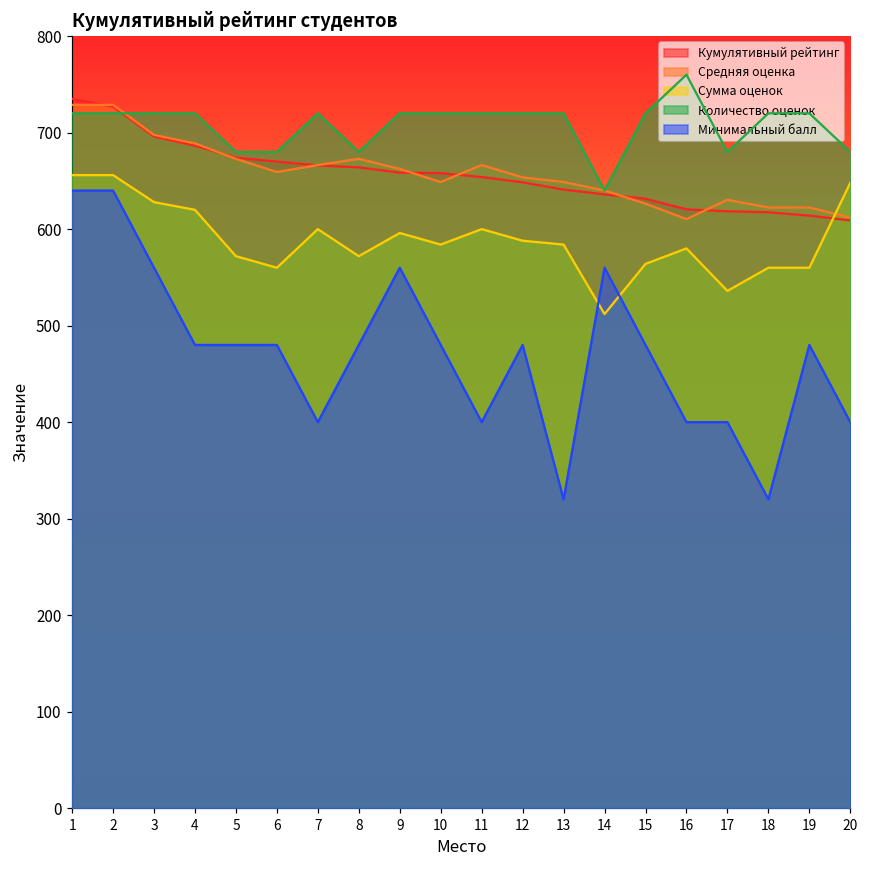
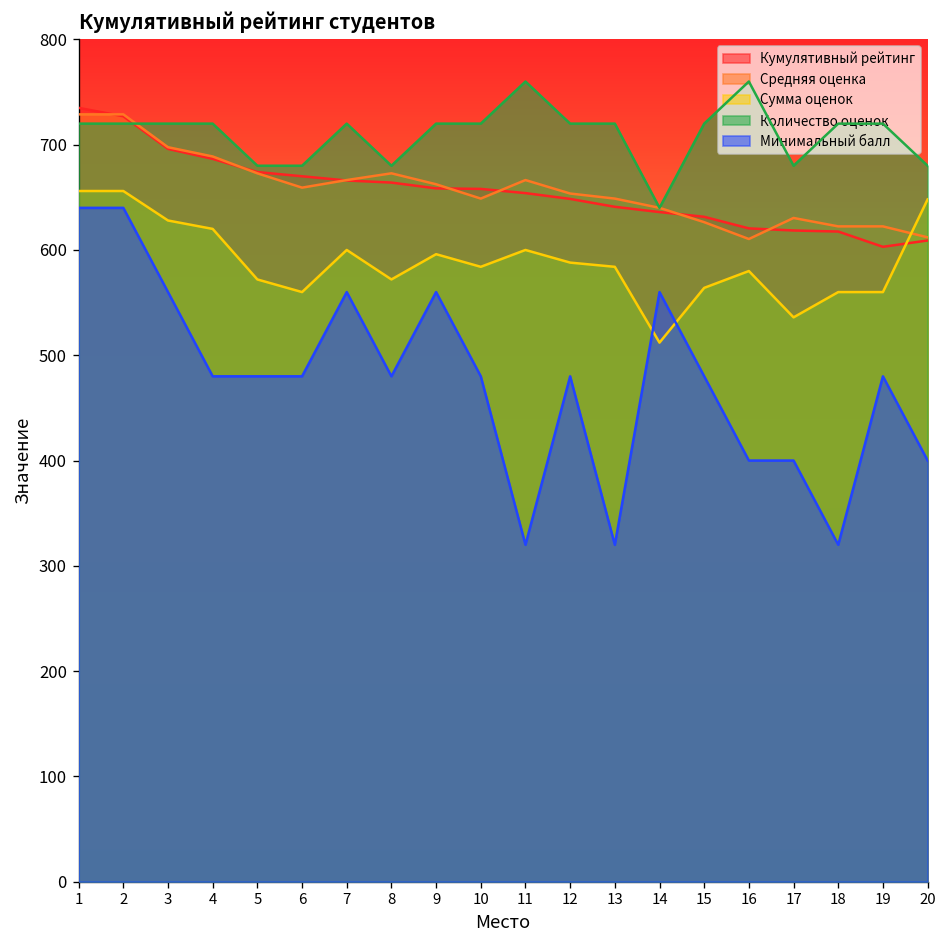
  {
    "Кумулятивный рейтинг": {
      "1": 740,
      "6": 670,
      "8": 660,
      "9": 660,
      "10": 660,
      "11": 650,
      "12": 650,
      "13": 640,
      "14": 640,
      "15": 630,
      "16": 620,
      "17": 620,
      "18": 620,
-     "19": 610,
+     "19": 600,
      "20": 610
    },
    "Средняя оценка": {
      "1": 730,
      "6": 660,
      "8": 670,
      "9": 660,
      "10": 650,
      "11": 670,
      "12": 650,
      "13": 650,
      "15": 630,
      "16": 610,
      "17": 630,
      "18": 620,
      "19": 620,
      "20": 610
    },
    "Сумма оценок": {
      "1": 660,
      "2": 660,
      "3": 630,
      "4": 620,
      "5": 570,
      "6": 560,
      "7": 600,
      "8": 570,
      "9": 600,
      "10": 580,
      "11": 600,
      "12": 590,
      "13": 580,
      "14": 510,
      "15": 560,
      "16": 580,
      "17": 540,
      "18": 560,
      "19": 560,
      "20": 650
    },
    "Количество оценок": {
      "1": 720,
      "2": 720,
      "3": 720,
      "4": 720,
      "5": 680,
      "6": 680,
      "7": 720,
      "8": 680,
      "9": 720,
      "10": 720,
-     "11": 720,
+     "11": 760,
      "12": 720,
      "13": 720,
      "15": 720,
      "17": 680,
      "20": 680
    },
    "Минимальный балл": {
      "1": 640,
      "2": 640,
      "3": 560,
      "4": 480,
      "5": 480,
      "6": 480,
-     "7": 400,
+     "7": 560,
      "8": 480,
      "9": 560,
      "10": 480,
-     "11": 400,
+     "11": 320,
      "12": 480,
      "13": 320,
      "14": 560,
      "15": 480,
      "16": 400,
      "17": 400,
      "18": 320,
      "19": 480,
      "20": 400
    }
  }
